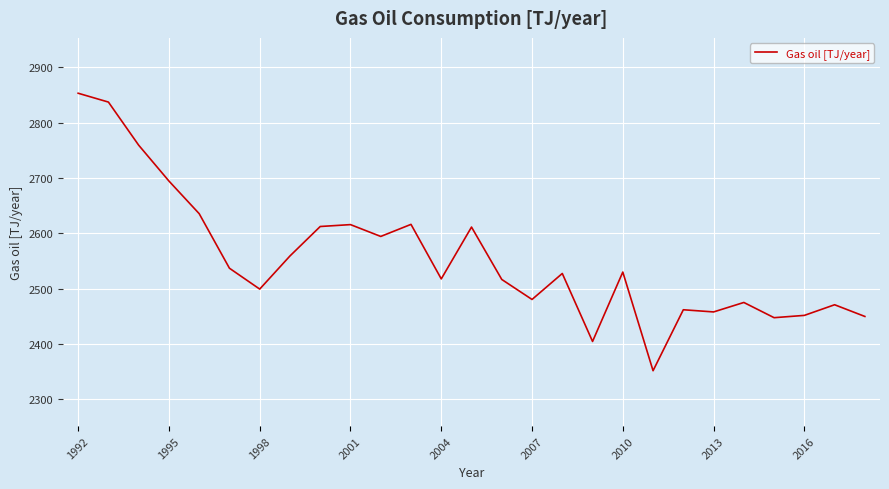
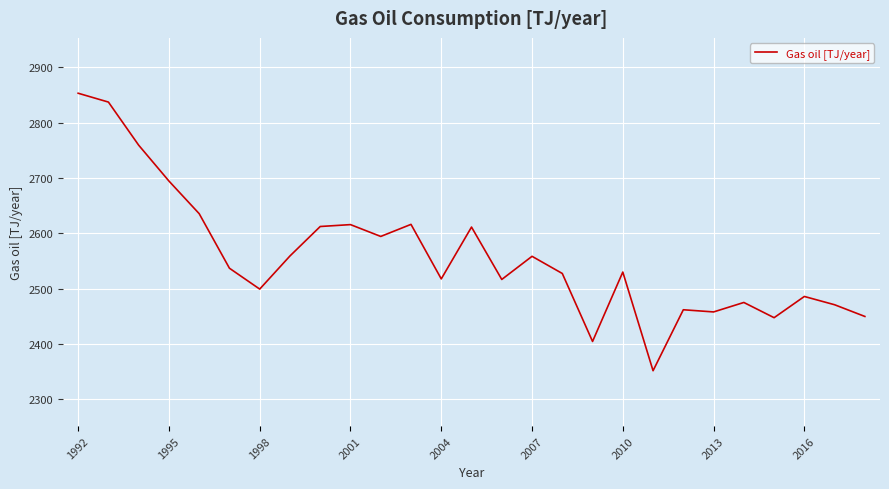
  {
    "1992": 2850,
    "1995": 2690,
    "1998": 2500,
    "2001": 2620,
    "2004": 2520,
-   "2007": 2480,
+   "2007": 2560,
    "2010": 2530,
    "2013": 2460,
-   "2016": 2450
+   "2016": 2490
  }
